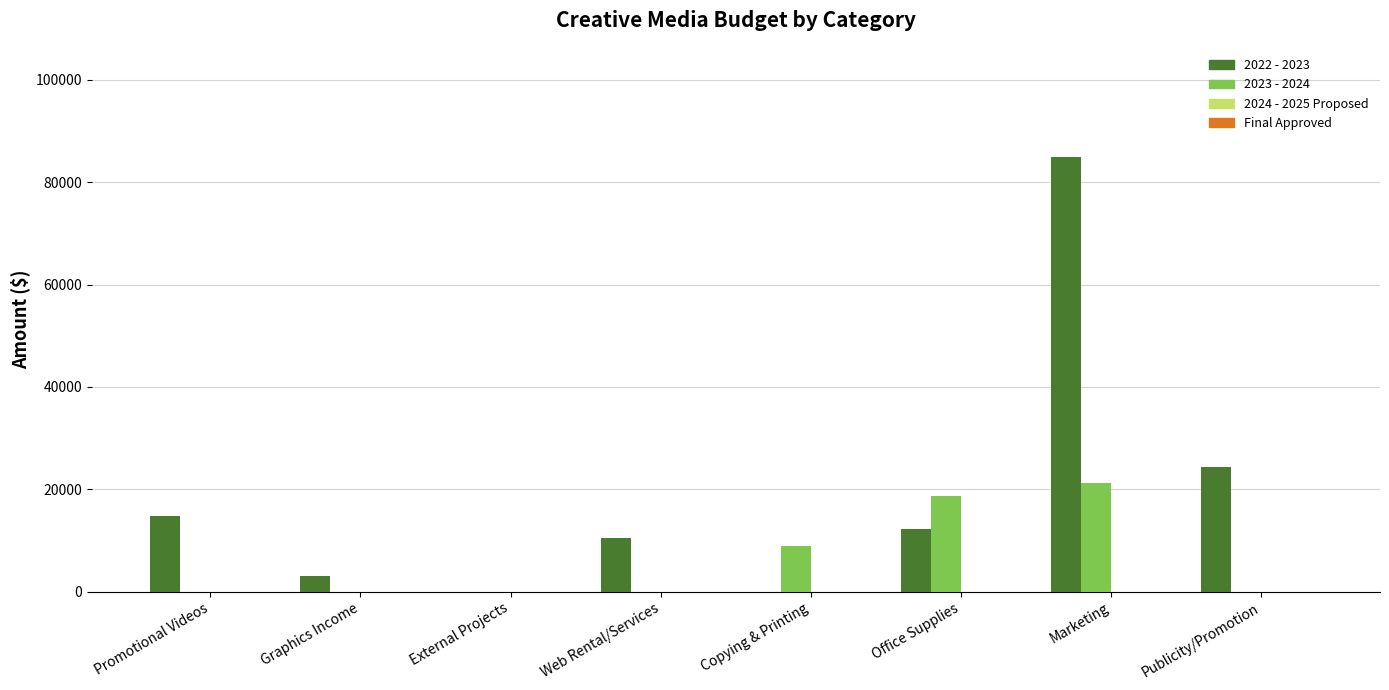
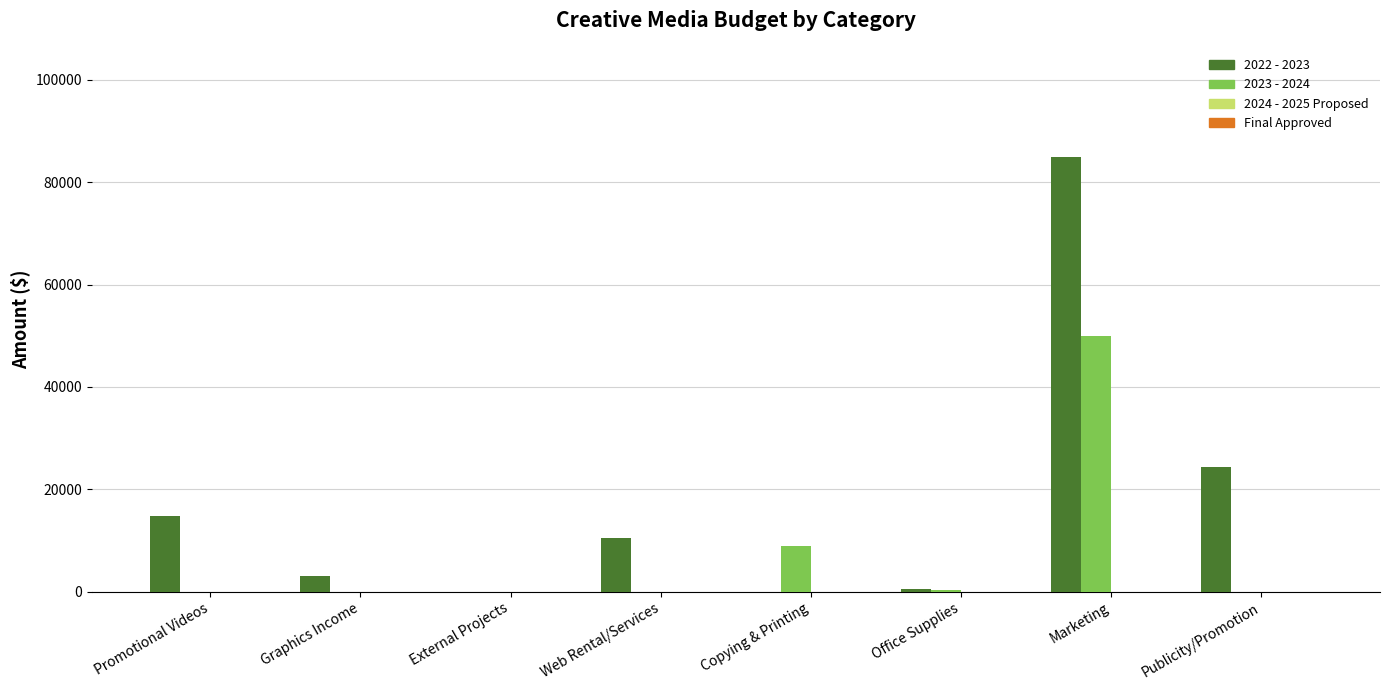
  {
    "2022 - 2023": {
      "Promotional Videos": 15000,
      "Graphics Income": 3000,
      "External Projects": 0,
      "Web Rental/Services": 10000,
      "Copying & Printing": 0,
-     "Office Supplies": 12000,
+     "Office Supplies": 1000,
      "Marketing": 85000,
      "Publicity/Promotion": 24000
    },
    "2023 - 2024": {
      "Promotional Videos": 0,
      "Graphics Income": 0,
      "External Projects": 0,
      "Web Rental/Services": 0,
      "Copying & Printing": 9000,
-     "Office Supplies": 19000,
-     "Marketing": 21000,
+     "Office Supplies": 0,
+     "Marketing": 50000,
      "Publicity/Promotion": 0
    },
    "2024 - 2025 Proposed": {
      "Promotional Videos": 0,
      "Graphics Income": 0,
      "External Projects": 0,
      "Web Rental/Services": 0,
      "Copying & Printing": 0,
      "Office Supplies": 0,
      "Marketing": 0,
      "Publicity/Promotion": 0
    },
    "Final Approved": {
      "Promotional Videos": 0,
      "Graphics Income": 0,
      "External Projects": 0,
      "Web Rental/Services": 0,
      "Copying & Printing": 0,
      "Office Supplies": 0,
      "Marketing": 0,
      "Publicity/Promotion": 0
    }
  }
